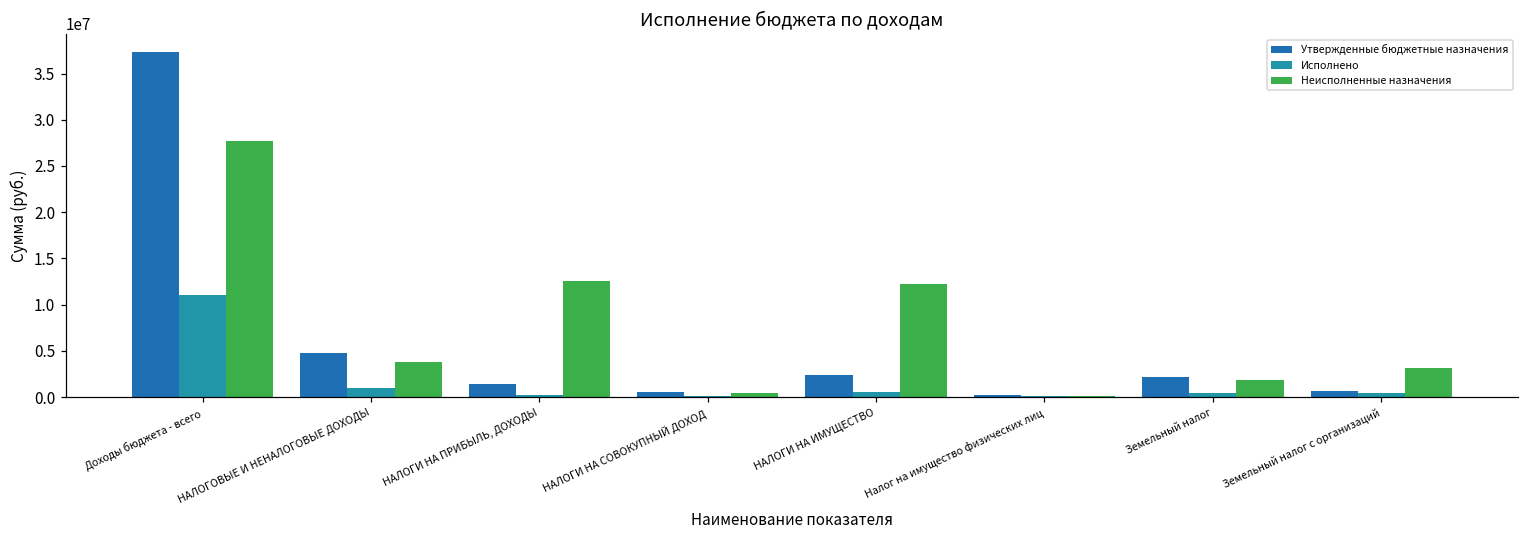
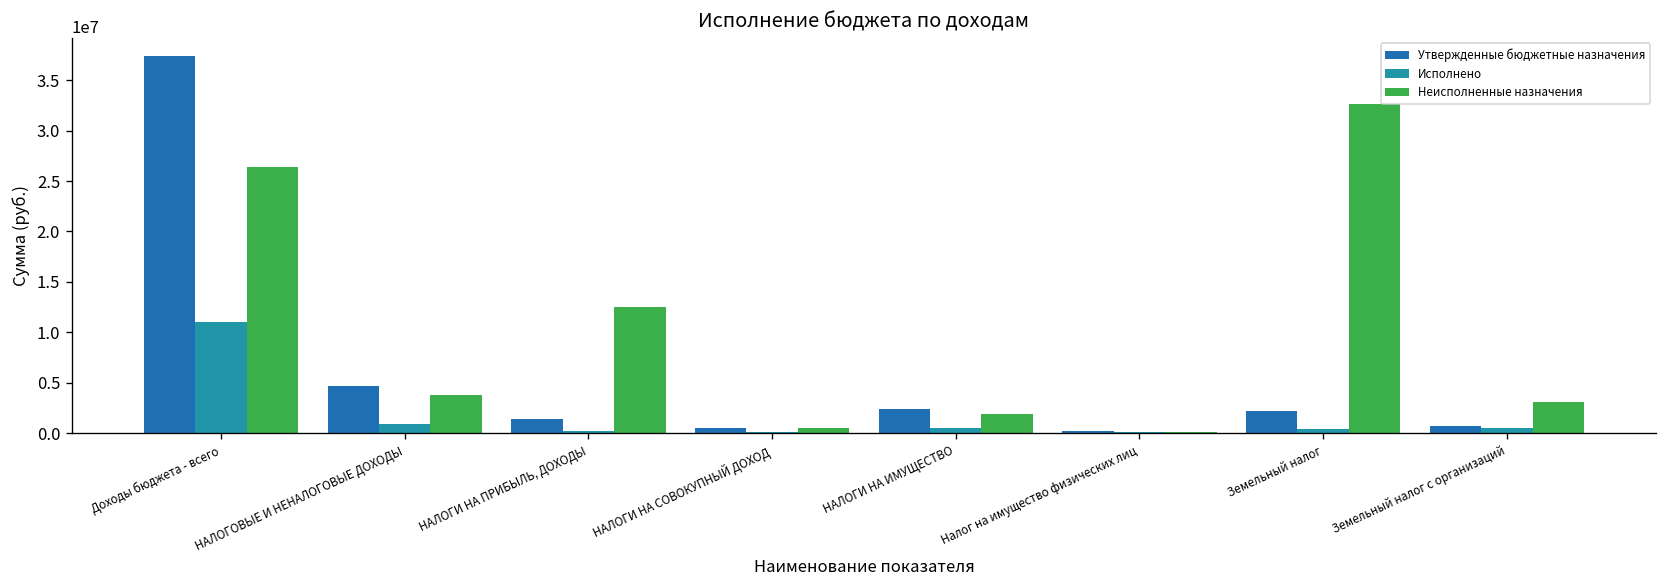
  {
    "Неисполненные назначения": {
-     "Доходы бюджета - всего": 28000000,
+     "Доходы бюджета - всего": 26000000,
      "НАЛОГОВЫЕ И НЕНАЛОГОВЫЕ ДОХОДЫ": 4000000,
      "НАЛОГИ НА ПРИБЫЛЬ, ДОХОДЫ": 13000000,
      "НАЛОГИ НА СОВОКУПНЫЙ ДОХОД": 0,
-     "НАЛОГИ НА ИМУЩЕСТВО": 12000000,
-     "Земельный налог": 2000000,
+     "НАЛОГИ НА ИМУЩЕСТВО": 2000000,
+     "Земельный налог": 33000000,
      "Земельный налог с организаций": 3000000
    }
  }
